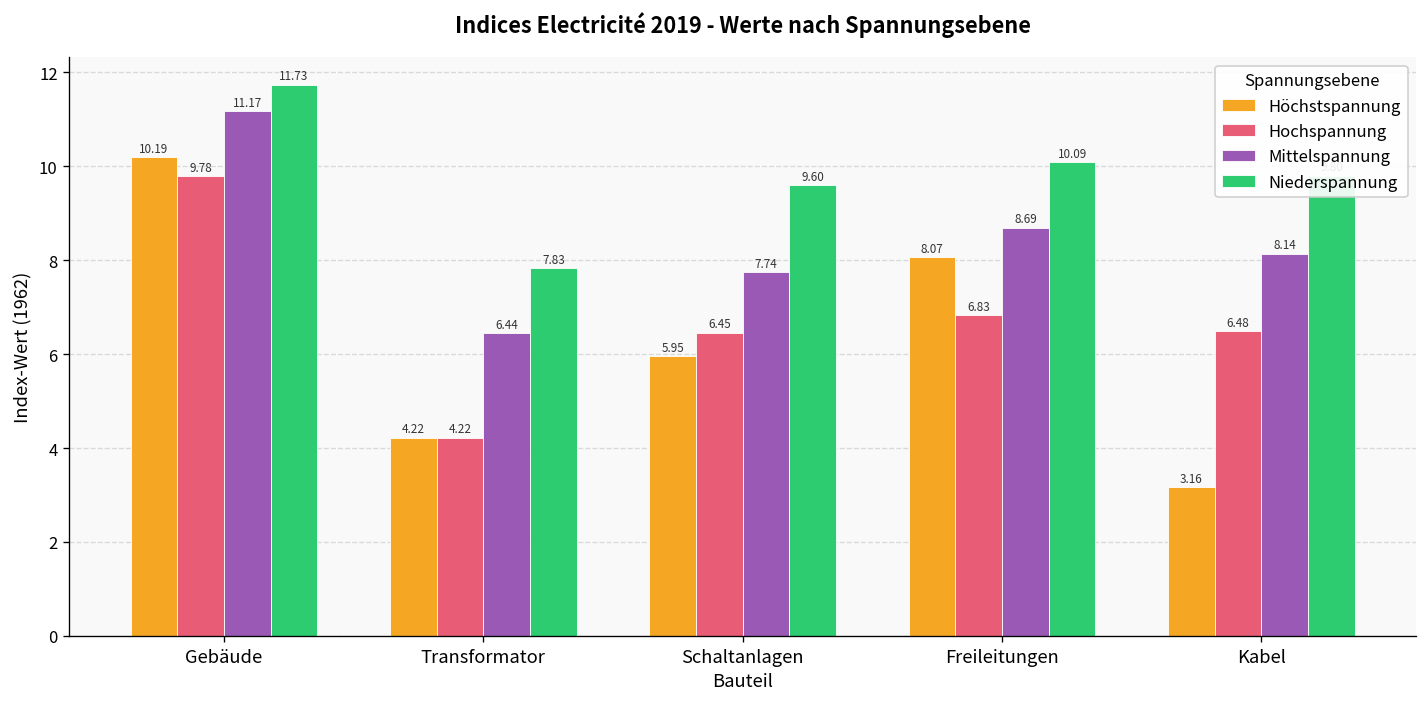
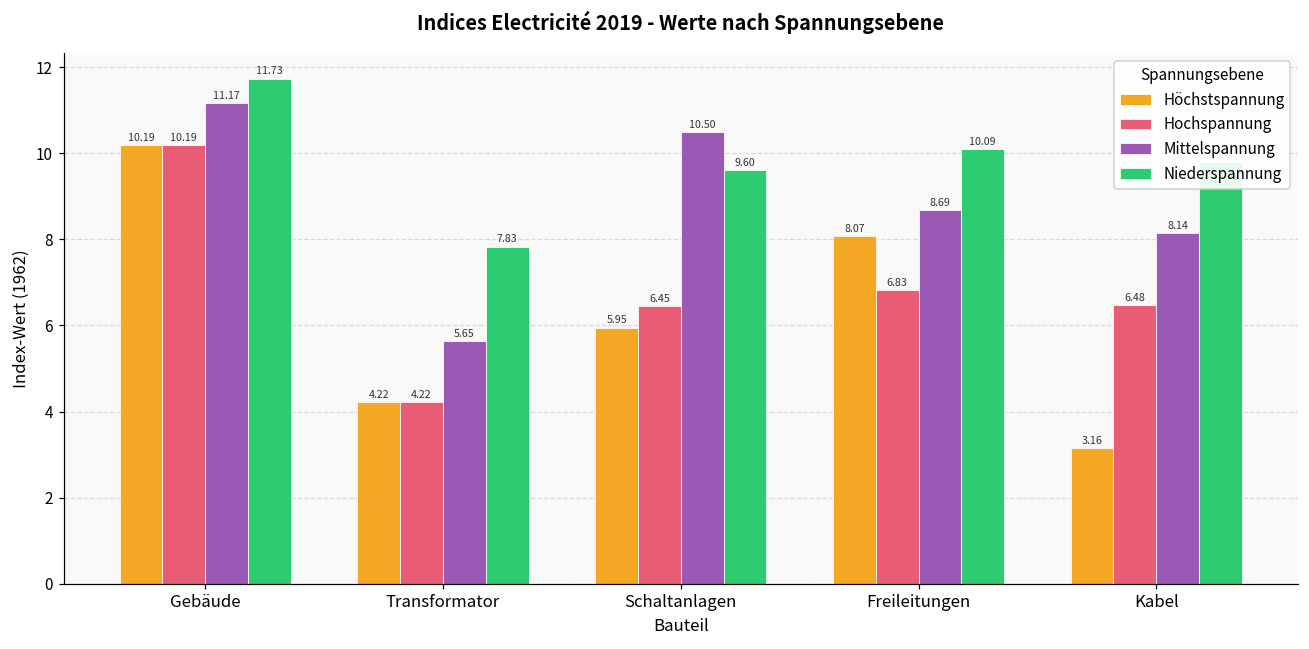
  {
    "Höchstspannung": {
      "Gebäude": 10.19,
      "Transformator": 4.22,
      "Schaltanlagen": 5.95,
      "Freileitungen": 8.07,
      "Kabel": 3.16
    },
    "Hochspannung": {
-     "Gebäude": 9.78,
+     "Gebäude": 10.19,
      "Transformator": 4.22,
      "Schaltanlagen": 6.45,
      "Freileitungen": 6.83,
      "Kabel": 6.48
    },
    "Mittelspannung": {
      "Gebäude": 11.17,
-     "Transformator": 6.44,
-     "Schaltanlagen": 7.74,
+     "Transformator": 5.65,
+     "Schaltanlagen": 10.50,
      "Freileitungen": 8.69,
      "Kabel": 8.14
    },
    "Niederspannung": {
      "Gebäude": 11.73,
      "Transformator": 7.83,
      "Schaltanlagen": 9.60,
      "Freileitungen": 10.09
    }
  }
